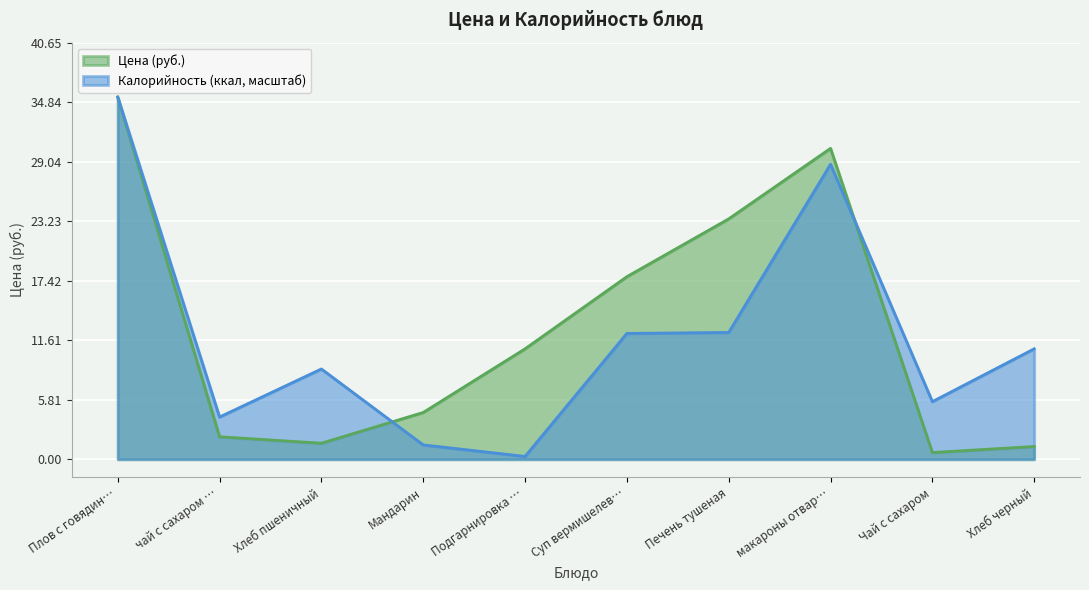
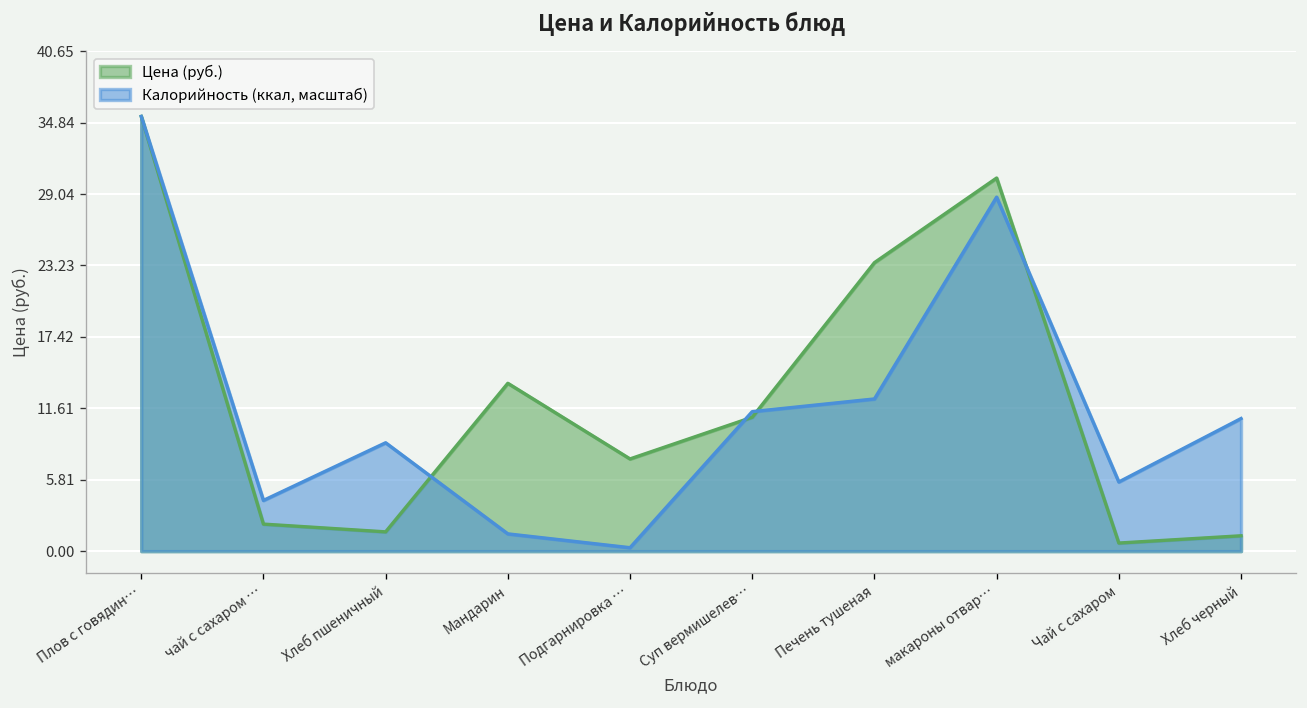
  {
    "Цена (руб.)": {
      "чай с сахаром …": 2.2,
      "Хлеб пшеничный": 1.6,
-     "Мандарин": 4.6,
-     "Подгарнировка …": 10.8,
-     "Суп вермишелев…": 17.8,
+     "Мандарин": 13.7,
+     "Подгарнировка …": 7.5,
+     "Суп вермишелев…": 10.9,
      "Печень тушеная": 23.5,
      "макароны отвар…": 30.3,
      "Чай с сахаром": 0.7,
      "Хлеб черный": 1.3
    },
    "Калорийность (ккал, масштаб)": {
      "чай с сахаром …": 4.1,
      "Хлеб пшеничный": 8.8,
      "Мандарин": 1.4,
      "Подгарнировка …": 0.3,
-     "Суп вермишелев…": 12.3,
+     "Суп вермишелев…": 11.3,
      "Печень тушеная": 12.4,
      "макароны отвар…": 28.8,
      "Чай с сахаром": 5.6,
      "Хлеб черный": 10.8
    }
  }
